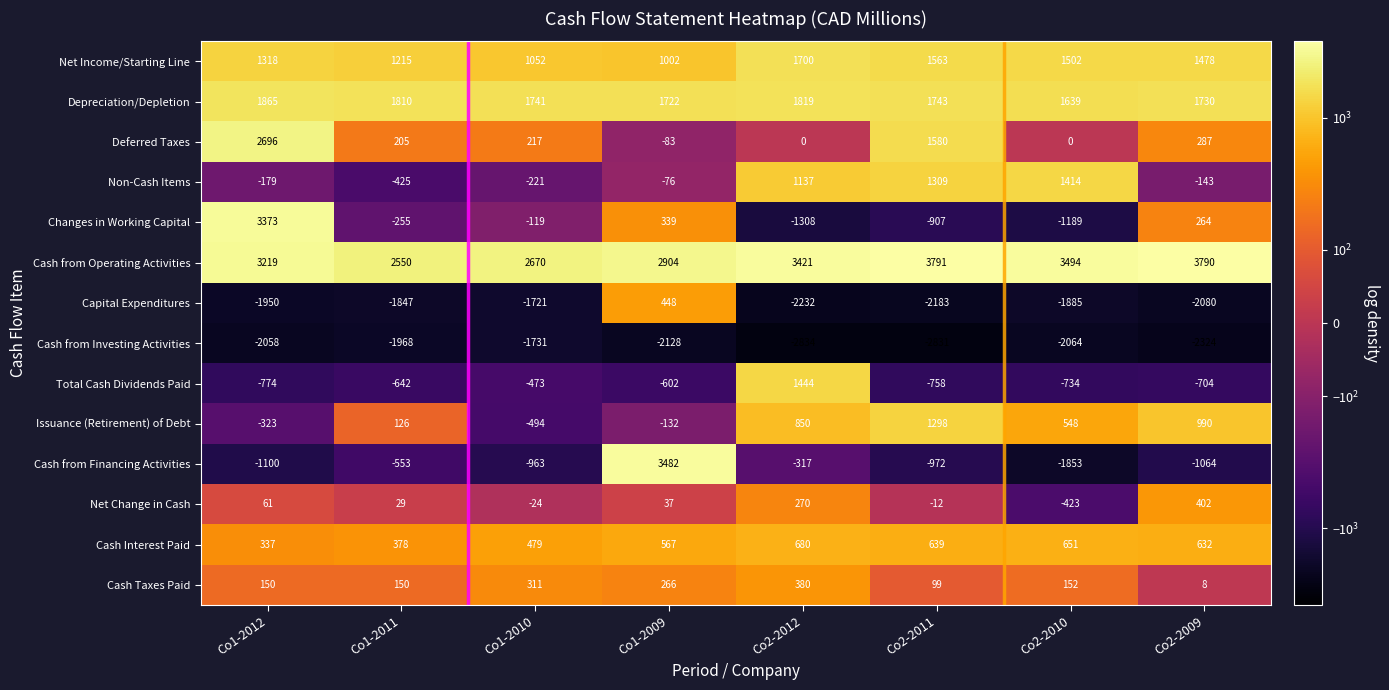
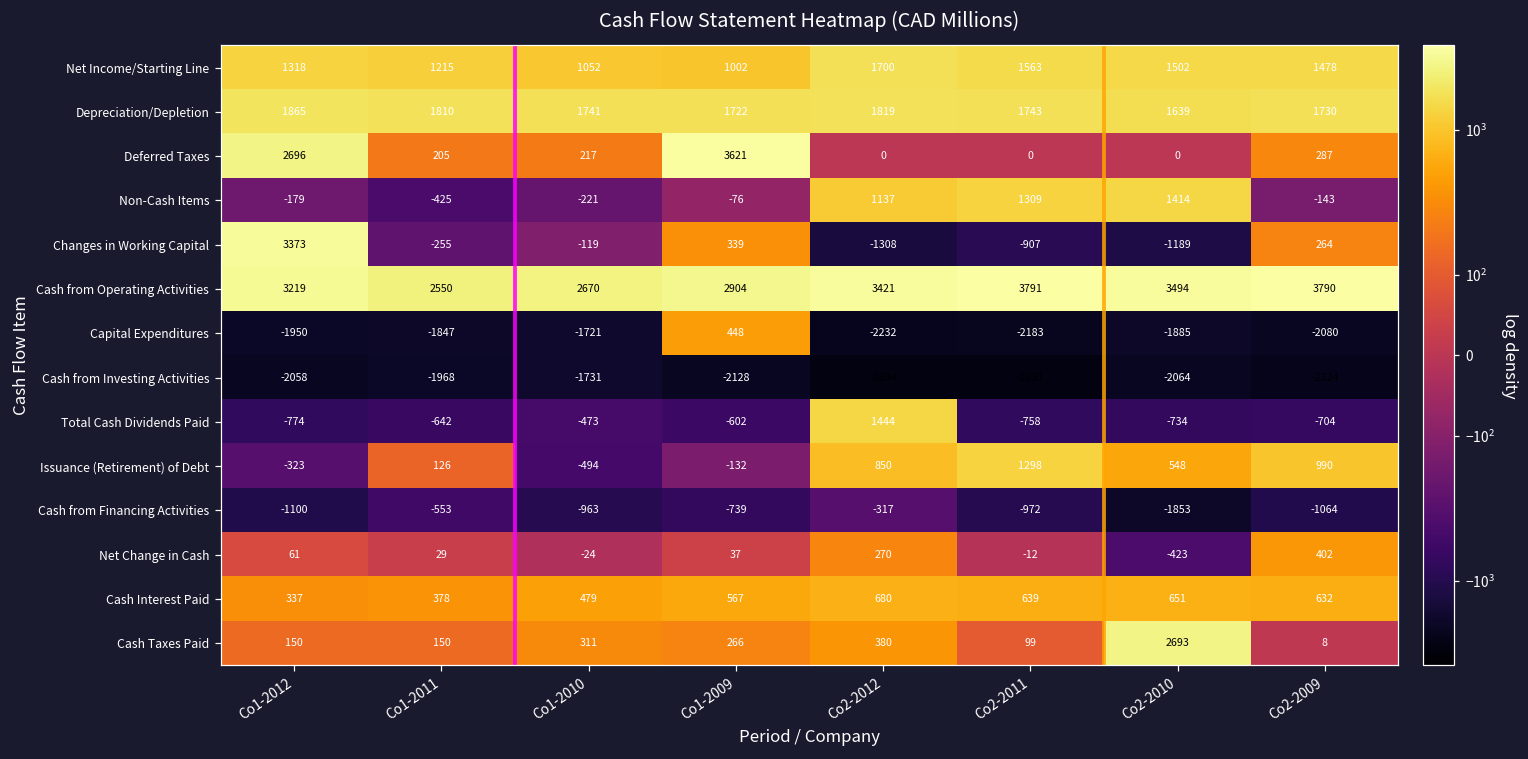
  {
    "Net Income/Starting Line": {
      "Co1-2012": 1318,
      "Co1-2011": 1215,
      "Co1-2010": 1052,
      "Co1-2009": 1002,
      "Co2-2012": 1700,
      "Co2-2011": 1563,
      "Co2-2010": 1502,
      "Co2-2009": 1478
    },
    "Depreciation/Depletion": {
      "Co1-2012": 1865,
      "Co1-2011": 1810,
      "Co1-2010": 1741,
      "Co1-2009": 1722,
      "Co2-2012": 1819,
      "Co2-2011": 1743,
      "Co2-2010": 1639,
      "Co2-2009": 1730
    },
    "Deferred Taxes": {
      "Co1-2012": 2696,
      "Co1-2011": 205,
      "Co1-2010": 217,
-     "Co1-2009": -83,
+     "Co1-2009": 3621,
      "Co2-2012": 0,
-     "Co2-2011": 1580,
+     "Co2-2011": 0,
      "Co2-2010": 0,
      "Co2-2009": 287
    },
    "Non-Cash Items": {
      "Co1-2012": -179,
      "Co1-2011": -425,
      "Co1-2010": -221,
      "Co1-2009": -76,
      "Co2-2012": 1137,
      "Co2-2011": 1309,
      "Co2-2010": 1414,
      "Co2-2009": -143
    },
    "Changes in Working Capital": {
      "Co1-2012": 3373,
      "Co1-2011": -255,
      "Co1-2010": -119,
      "Co1-2009": 339,
      "Co2-2012": -1308,
      "Co2-2011": -907,
      "Co2-2010": -1189,
      "Co2-2009": 264
    },
    "Cash from Operating Activities": {
      "Co1-2012": 3219,
      "Co1-2011": 2550,
      "Co1-2010": 2670,
      "Co1-2009": 2904,
      "Co2-2012": 3421,
      "Co2-2011": 3791,
      "Co2-2010": 3494,
      "Co2-2009": 3790
    },
    "Capital Expenditures": {
      "Co1-2012": -1950,
      "Co1-2011": -1847,
      "Co1-2010": -1721,
      "Co1-2009": 448,
      "Co2-2012": -2232,
      "Co2-2011": -2183,
      "Co2-2010": -1885,
      "Co2-2009": -2080
    },
    "Cash from Investing Activities": {
      "Co1-2012": -2058,
      "Co1-2011": -1968,
      "Co1-2010": -1731,
      "Co1-2009": -2128,
      "Co2-2010": -2064
    },
    "Total Cash Dividends Paid": {
      "Co1-2012": -774,
      "Co1-2011": -642,
      "Co1-2010": -473,
      "Co1-2009": -602,
      "Co2-2012": 1444,
      "Co2-2011": -758,
      "Co2-2010": -734,
      "Co2-2009": -704
    },
    "Issuance (Retirement) of Debt": {
      "Co1-2012": -323,
      "Co1-2011": 126,
      "Co1-2010": -494,
      "Co1-2009": -132,
      "Co2-2012": 850,
      "Co2-2011": 1298,
      "Co2-2010": 548,
      "Co2-2009": 990
    },
    "Cash from Financing Activities": {
      "Co1-2012": -1100,
      "Co1-2011": -553,
      "Co1-2010": -963,
-     "Co1-2009": 3482,
+     "Co1-2009": -739,
      "Co2-2012": -317,
      "Co2-2011": -972,
      "Co2-2010": -1853,
      "Co2-2009": -1064
    },
    "Net Change in Cash": {
      "Co1-2012": 61,
      "Co1-2011": 29,
      "Co1-2010": -24,
      "Co1-2009": 37,
      "Co2-2012": 270,
      "Co2-2011": -12,
      "Co2-2010": -423,
      "Co2-2009": 402
    },
    "Cash Interest Paid": {
      "Co1-2012": 337,
      "Co1-2011": 378,
      "Co1-2010": 479,
      "Co1-2009": 567,
      "Co2-2012": 680,
      "Co2-2011": 639,
      "Co2-2010": 651,
      "Co2-2009": 632
    },
    "Cash Taxes Paid": {
      "Co1-2012": 150,
      "Co1-2011": 150,
      "Co1-2010": 311,
      "Co1-2009": 266,
      "Co2-2012": 380,
      "Co2-2011": 99,
-     "Co2-2010": 152,
+     "Co2-2010": 2693,
      "Co2-2009": 8
    }
  }
